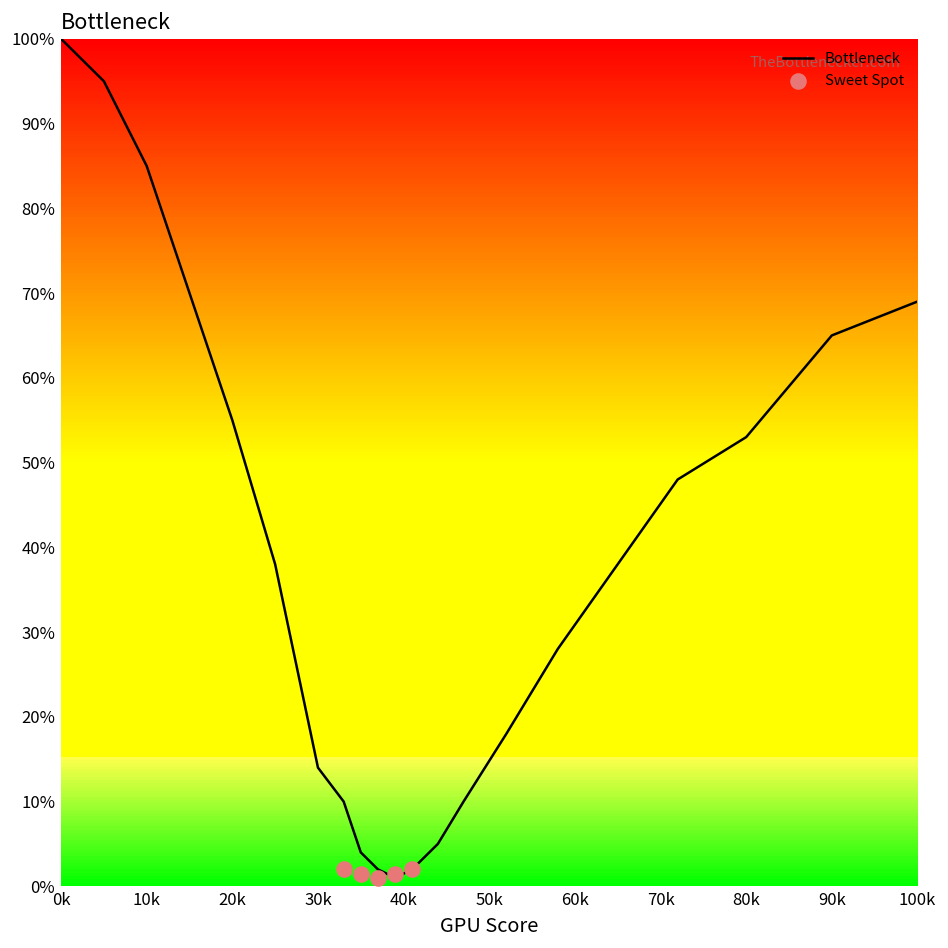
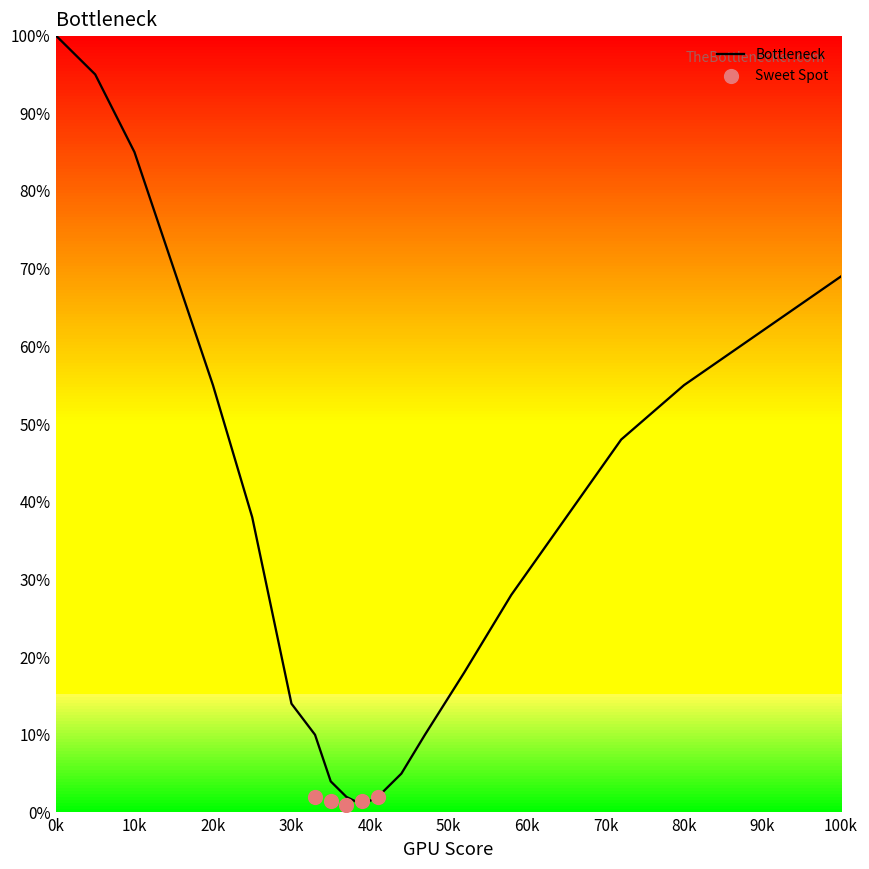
  {
    "Bottleneck": {
      "0k": "100%",
      "10k": "85%",
      "20k": "55%",
      "30k": "14%",
-     "80k": "53%",
-     "90k": "65%",
+     "80k": "55%",
+     "90k": "62%",
      "100k": "69%"
    }
  }
